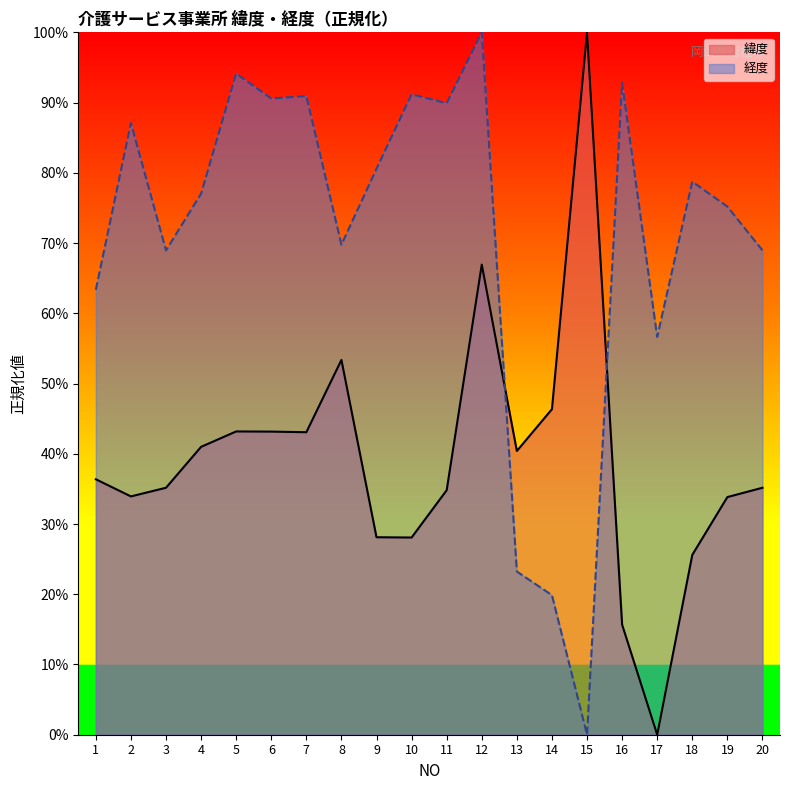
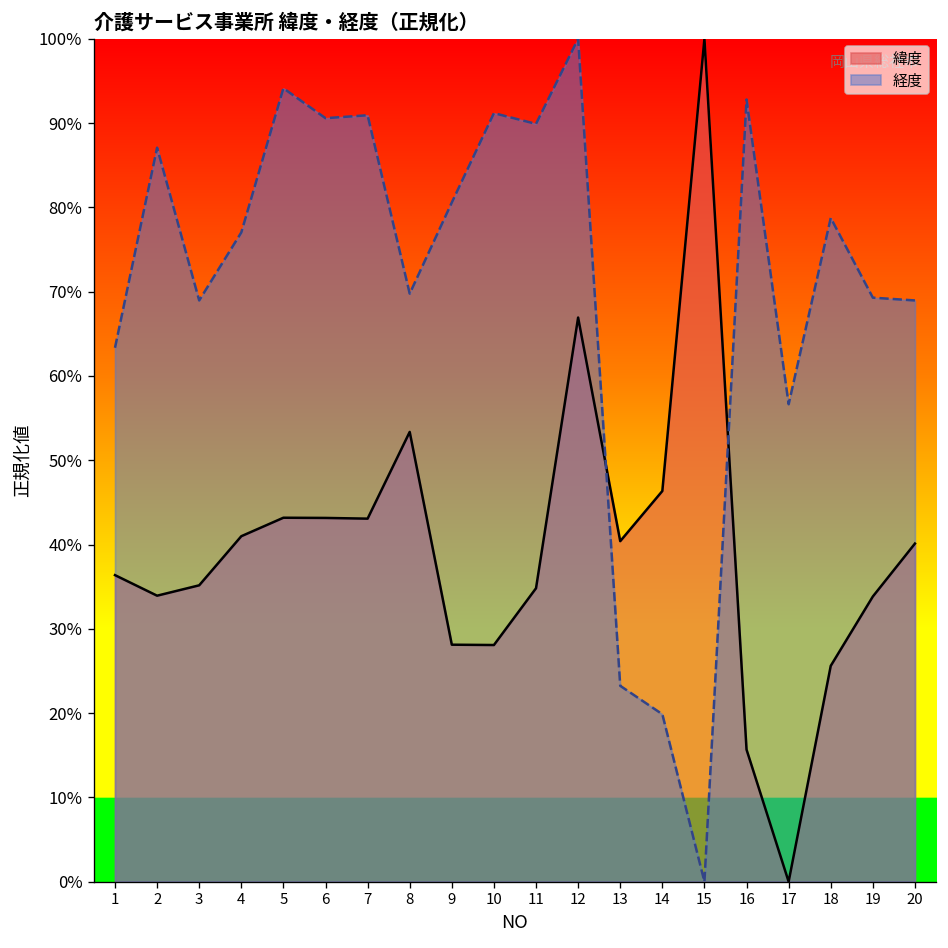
  {
    "緯度": {
      "1": "36%",
      "2": "34%",
      "3": "35%",
      "4": "41%",
      "5": "43%",
      "6": "43%",
      "7": "43%",
      "8": "53%",
      "9": "28%",
      "10": "28%",
      "11": "35%",
      "12": "67%",
      "13": "40%",
      "14": "46%",
      "15": "100%",
      "16": "16%",
      "17": "0%",
      "18": "26%",
      "19": "34%",
-     "20": "35%"
+     "20": "40%"
    },
    "経度": {
      "1": "63%",
      "2": "87%",
      "3": "69%",
      "4": "77%",
      "5": "94%",
      "6": "91%",
      "7": "91%",
      "8": "70%",
      "9": "81%",
      "10": "91%",
      "11": "90%",
      "12": "100%",
      "13": "23%",
      "14": "20%",
      "15": "0%",
      "16": "93%",
      "17": "57%",
      "18": "79%",
-     "19": "75%",
+     "19": "69%",
      "20": "69%"
    }
  }
